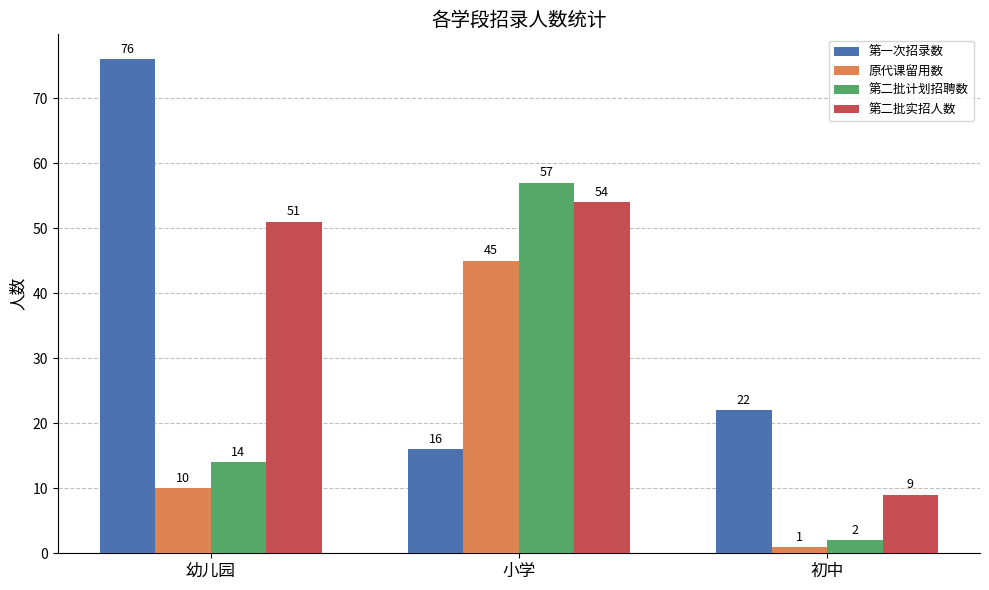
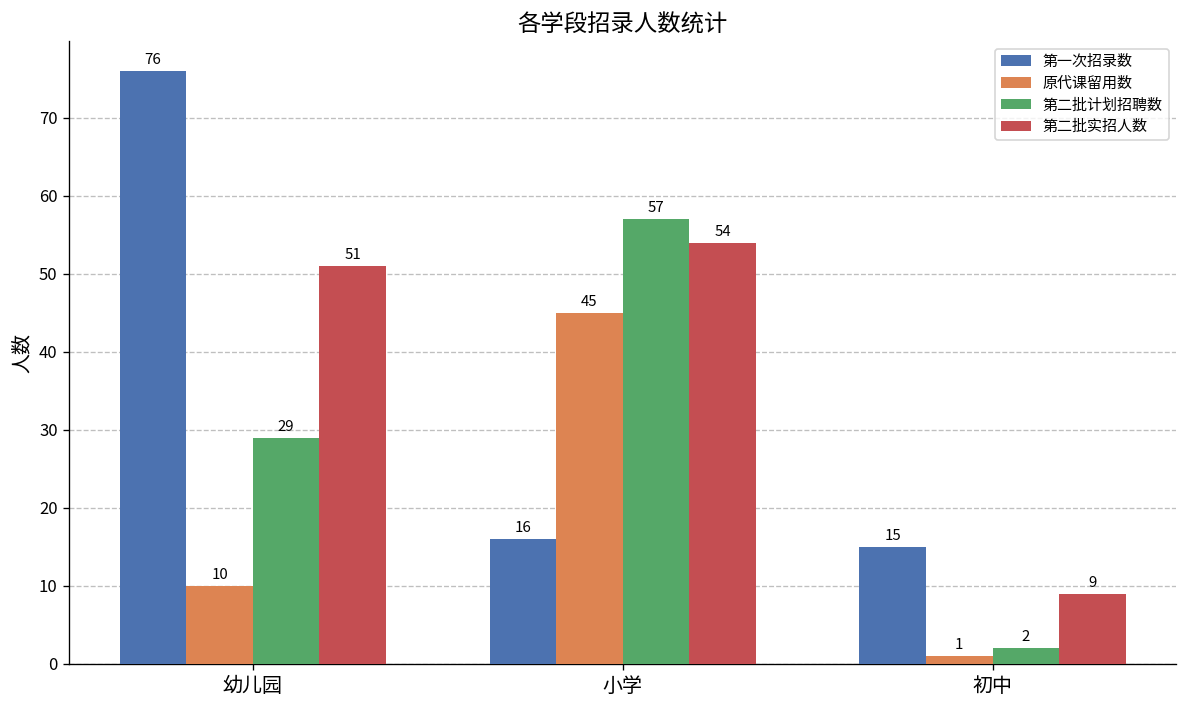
  {
    "第一次招录数": {
      "幼儿园": 76,
      "小学": 16,
-     "初中": 22
+     "初中": 15
    },
    "第二批计划招聘数": {
-     "幼儿园": 14,
+     "幼儿园": 29,
      "小学": 57,
      "初中": 2
    }
  }
